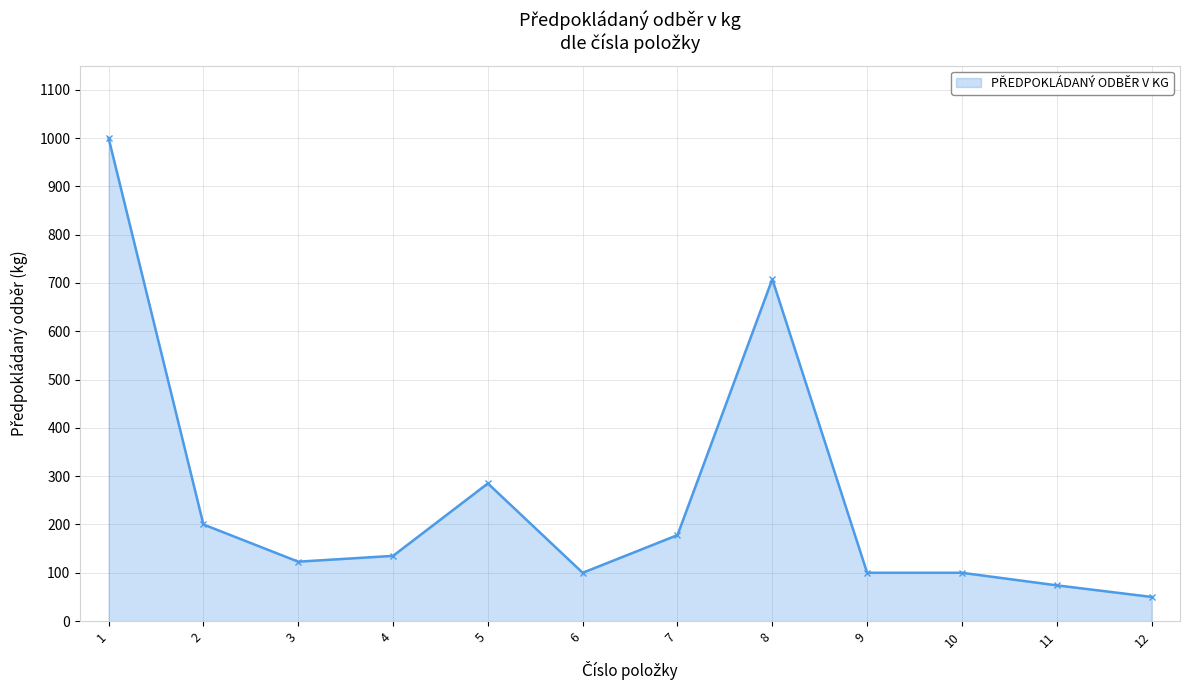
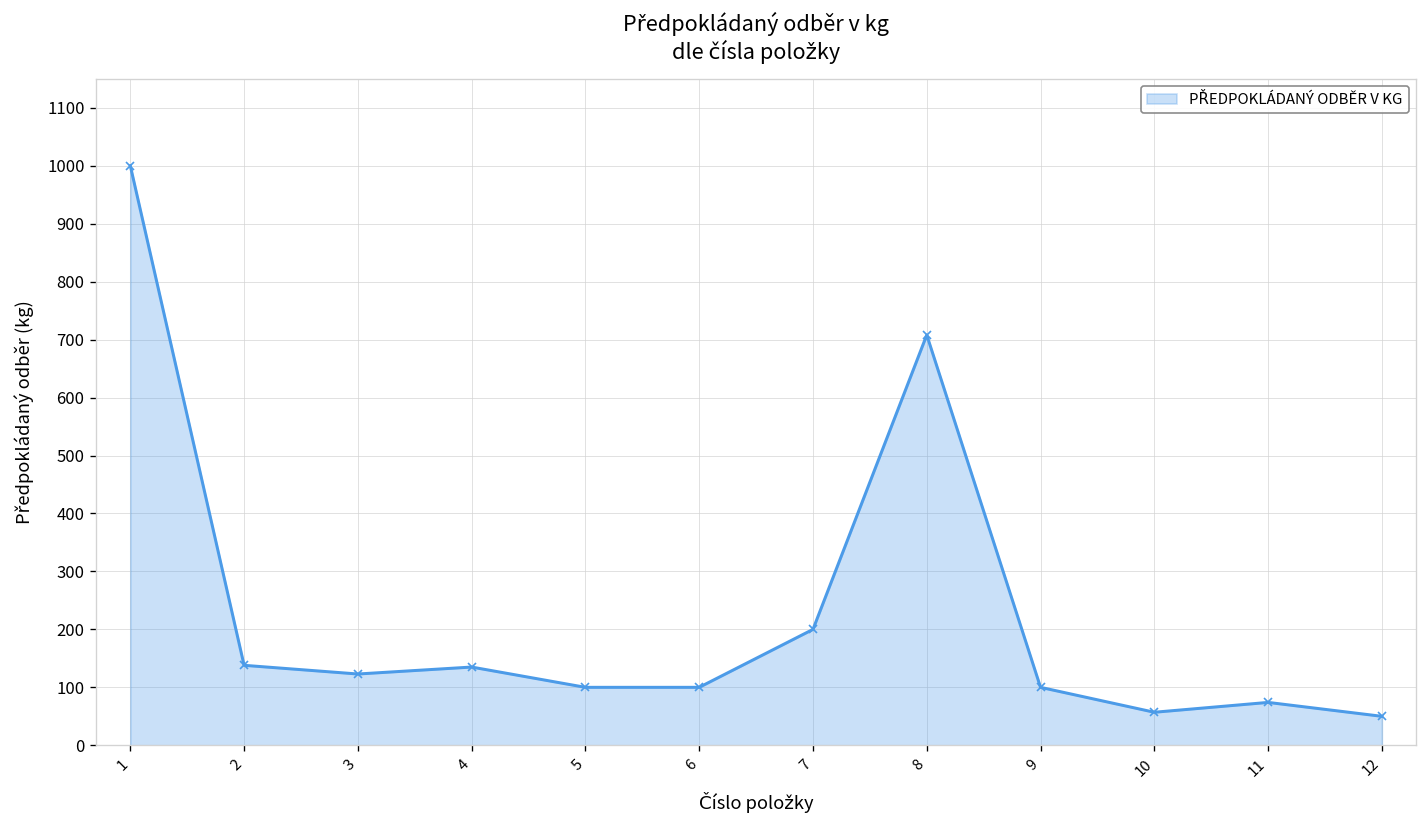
  {
    "1": 1000,
-   "2": 200,
+   "2": 140,
    "3": 120,
    "4": 140,
-   "5": 290,
+   "5": 100,
    "6": 100,
-   "7": 180,
+   "7": 200,
    "8": 710,
    "9": 100,
-   "10": 100,
+   "10": 60,
    "11": 70,
    "12": 50
  }
